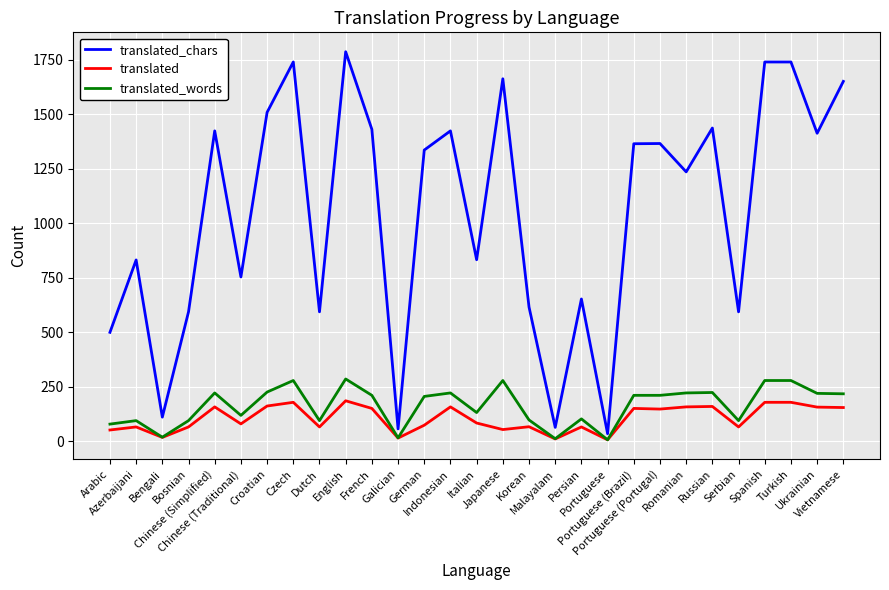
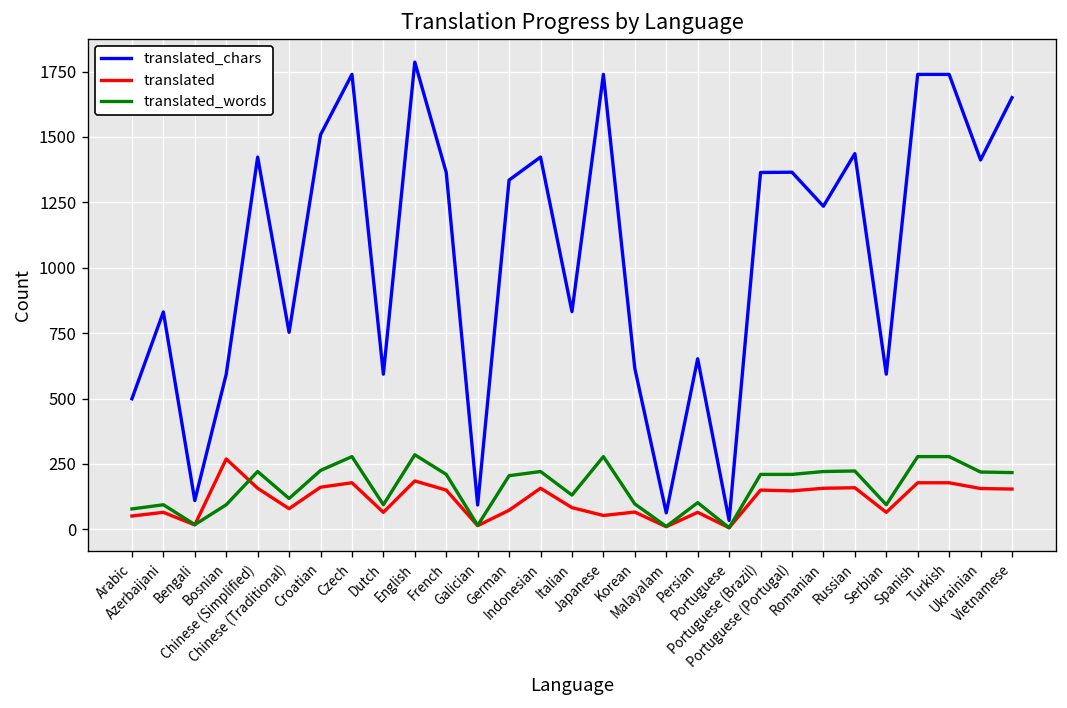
  {
    "translated_chars": {
      "Arabic": 500,
      "Azerbaijani": 830,
      "Bengali": 110,
      "Bosnian": 590,
      "Chinese (Simplified)": 1420,
      "Chinese (Traditional)": 750,
      "Croatian": 1510,
      "Czech": 1740,
      "Dutch": 590,
      "English": 1790,
-     "French": 1430,
-     "Galician": 60,
+     "French": 1360,
+     "Galician": 90,
      "German": 1340,
      "Indonesian": 1420,
      "Italian": 830,
-     "Japanese": 1660,
+     "Japanese": 1740,
      "Korean": 620,
      "Malayalam": 60,
      "Persian": 650,
      "Portuguese": 30,
      "Portuguese (Brazil)": 1360,
      "Portuguese (Portugal)": 1370,
      "Romanian": 1240,
      "Russian": 1440,
      "Serbian": 590,
      "Spanish": 1740,
      "Turkish": 1740,
      "Ukrainian": 1410,
      "Vietnamese": 1650
    },
    "translated": {
      "Arabic": 50,
      "Azerbaijani": 70,
-     "Bosnian": 70,
+     "Bosnian": 270,
      "Chinese (Simplified)": 160,
      "Chinese (Traditional)": 80,
      "Croatian": 160,
      "Czech": 180,
      "Dutch": 70,
      "English": 190,
      "French": 150,
      "German": 70,
      "Indonesian": 160,
      "Italian": 80,
      "Japanese": 50,
      "Korean": 70,
      "Persian": 70,
      "Portuguese (Brazil)": 150,
      "Portuguese (Portugal)": 150,
      "Romanian": 160,
      "Russian": 160,
      "Serbian": 70,
      "Spanish": 180,
      "Turkish": 180,
      "Ukrainian": 160,
      "Vietnamese": 150
    },
    "translated_words": {
      "Arabic": 80,
      "Azerbaijani": 90,
      "Bosnian": 90,
      "Chinese (Simplified)": 220,
      "Chinese (Traditional)": 120,
      "Croatian": 230,
      "Czech": 280,
      "Dutch": 90,
      "English": 290,
      "French": 210,
      "German": 210,
      "Indonesian": 220,
      "Italian": 130,
      "Japanese": 280,
      "Korean": 100,
      "Persian": 100,
      "Portuguese (Brazil)": 210,
      "Portuguese (Portugal)": 210,
      "Romanian": 220,
      "Russian": 220,
      "Serbian": 90,
      "Spanish": 280,
      "Turkish": 280,
      "Ukrainian": 220,
      "Vietnamese": 220
    }
  }
